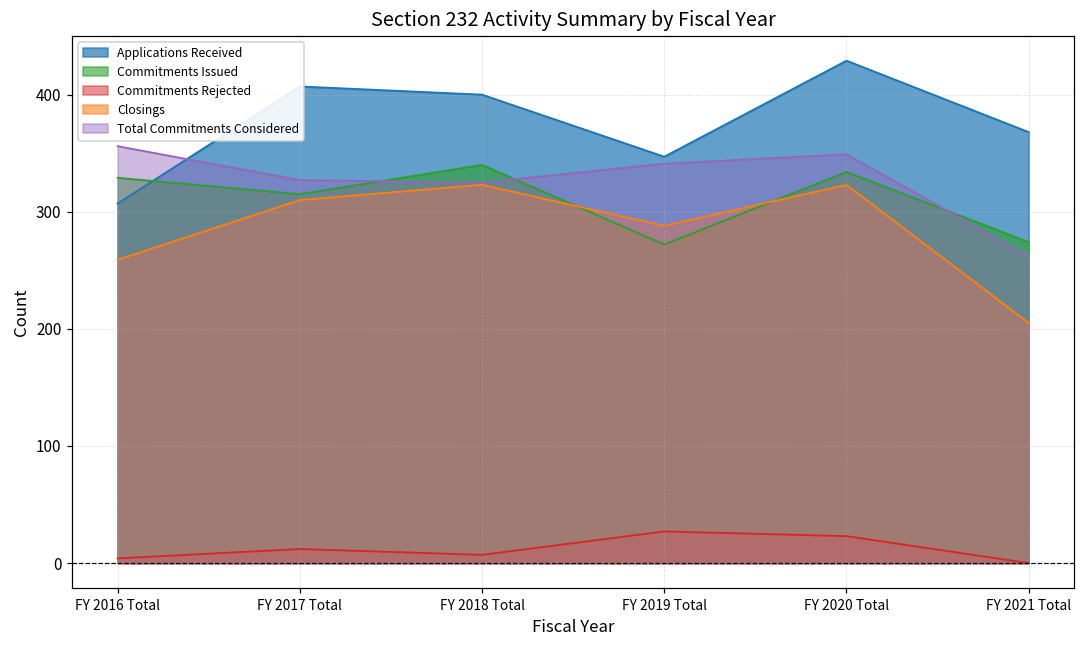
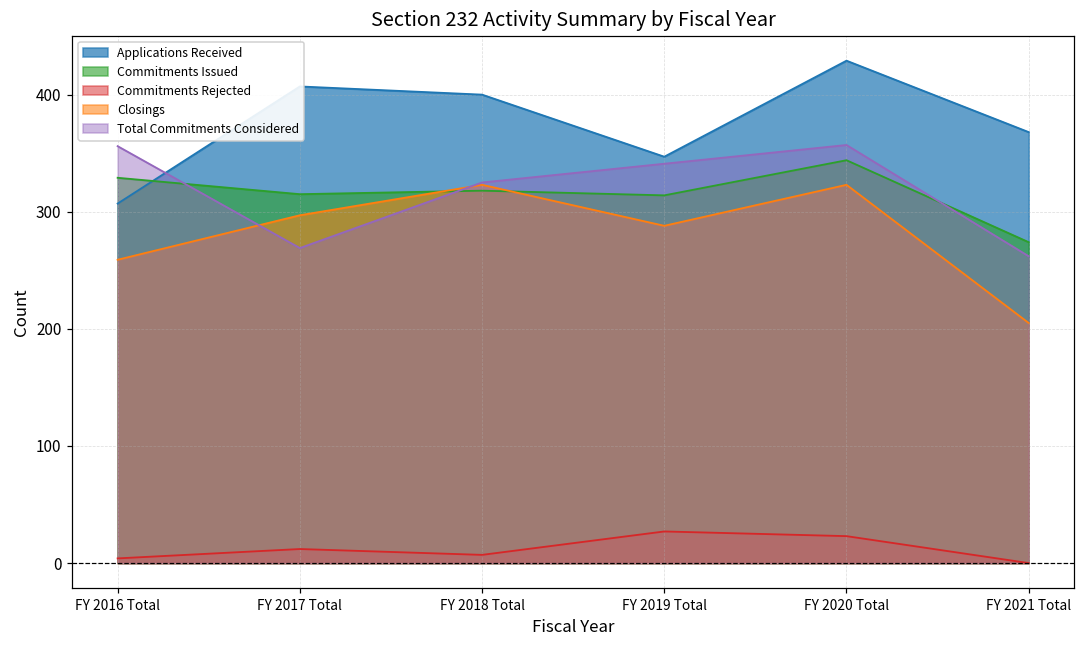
  {
    "Applications Received": {
      "FY 2016 Total": 307,
      "FY 2018 Total": 400,
      "FY 2019 Total": 347,
      "FY 2020 Total": 429,
      "FY 2021 Total": 368
    },
    "Commitments Issued": {
      "FY 2016 Total": 329,
      "FY 2017 Total": 315,
-     "FY 2018 Total": 340,
-     "FY 2019 Total": 272,
-     "FY 2020 Total": 334,
+     "FY 2018 Total": 318,
+     "FY 2019 Total": 314,
+     "FY 2020 Total": 344,
      "FY 2021 Total": 274
    },
    "Commitments Rejected": {
      "FY 2016 Total": 4,
      "FY 2017 Total": 12,
      "FY 2018 Total": 7,
      "FY 2019 Total": 27,
      "FY 2020 Total": 23,
      "FY 2021 Total": 0
    },
    "Closings": {
      "FY 2016 Total": 259,
-     "FY 2017 Total": 310,
+     "FY 2017 Total": 297,
      "FY 2019 Total": 288,
      "FY 2020 Total": 323,
      "FY 2021 Total": 205
    },
    "Total Commitments Considered": {
      "FY 2016 Total": 356,
-     "FY 2017 Total": 327,
+     "FY 2017 Total": 269,
      "FY 2019 Total": 341,
-     "FY 2020 Total": 349,
+     "FY 2020 Total": 357,
      "FY 2021 Total": 262
    }
  }
